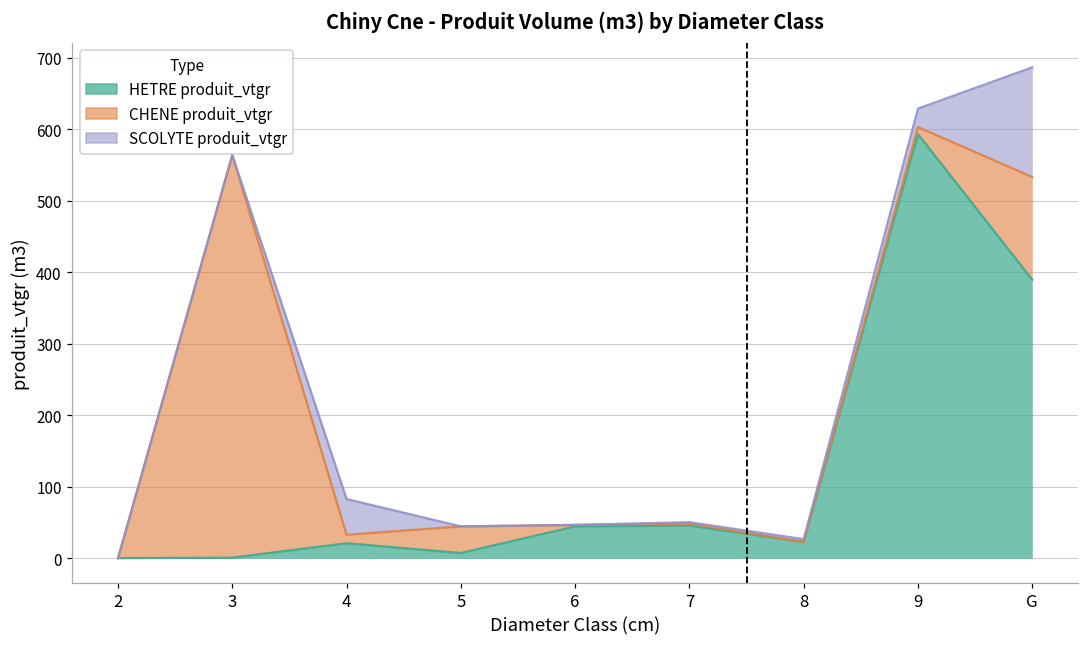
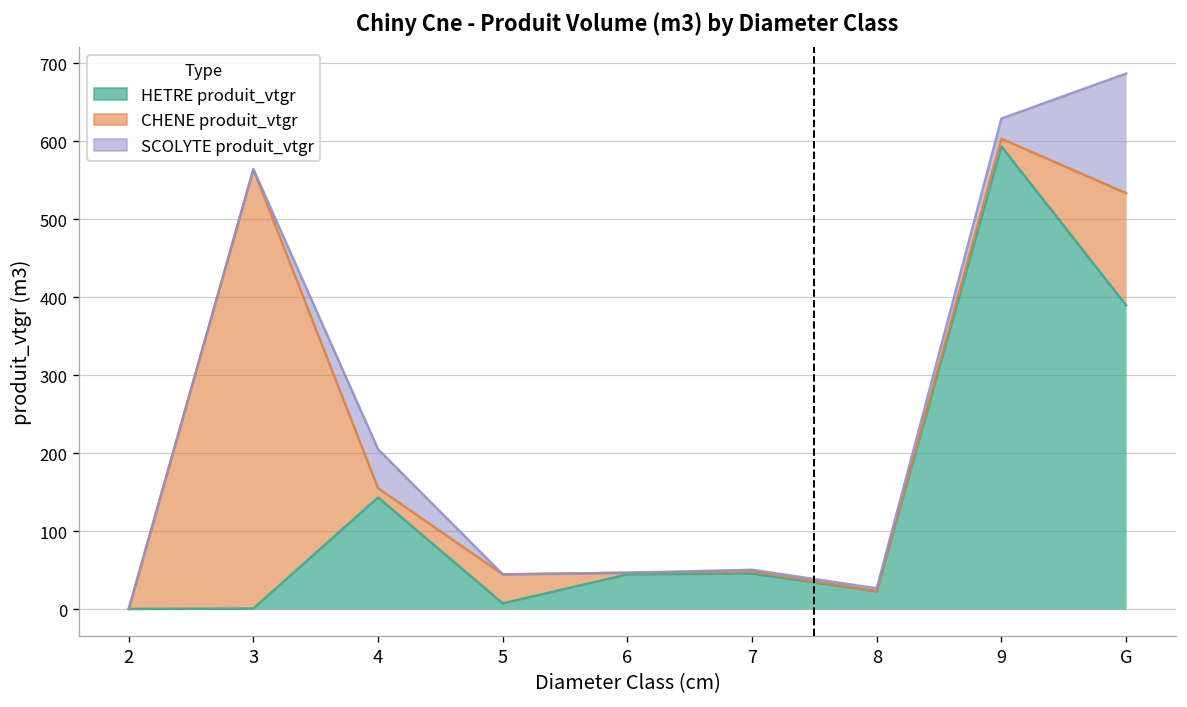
  {
    "HETRE produit_vtgr": {
      "3": 0,
-     "4": 20,
+     "4": 140,
      "5": 10,
      "9": 590,
      "G": 390
    },
    "CHENE produit_vtgr": {
      "4": 10,
      "9": 10,
      "G": 140
    },
    "SCOLYTE produit_vtgr": {
      "4": 50,
      "9": 30,
      "G": 150
    }
  }
